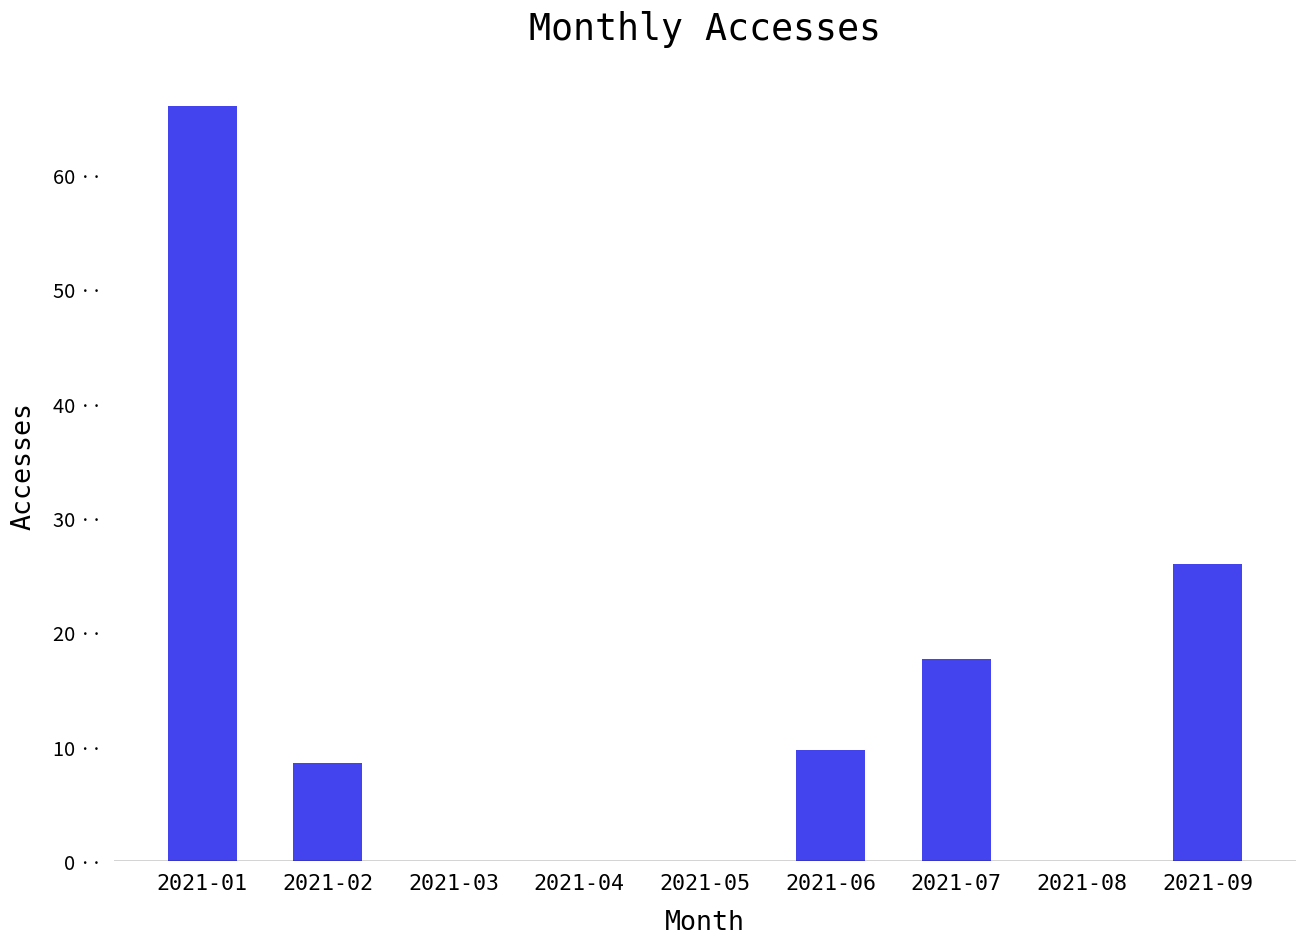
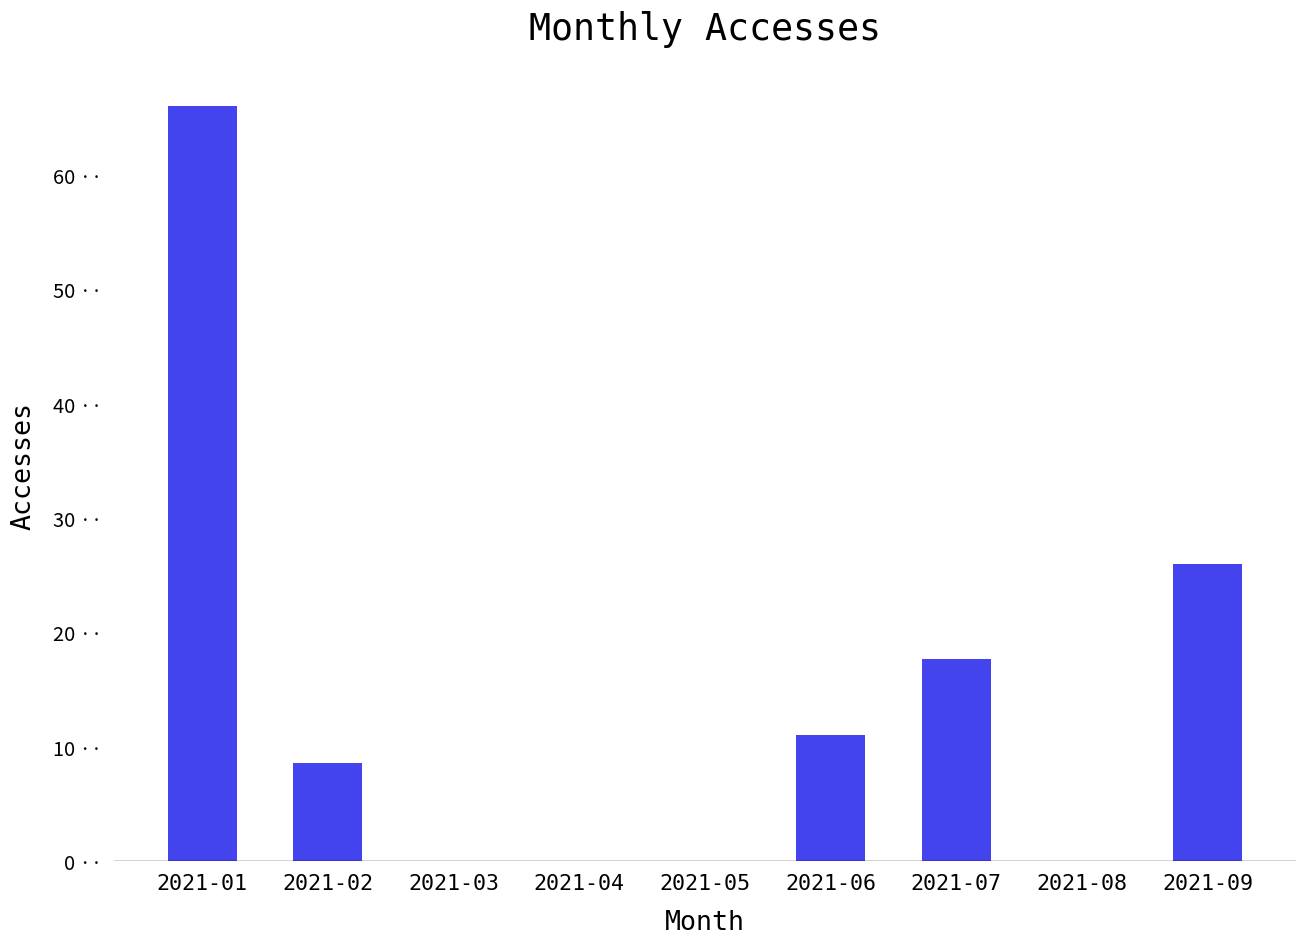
  {
    "2021-01": "66 ··",
    "2021-02": "9 ··",
    "2021-03": "0 ··",
    "2021-04": "0 ··",
    "2021-05": "0 ··",
-   "2021-06": "10 ··",
+   "2021-06": "11 ··",
    "2021-07": "18 ··",
    "2021-08": "0 ··",
    "2021-09": "26 ··"
  }
